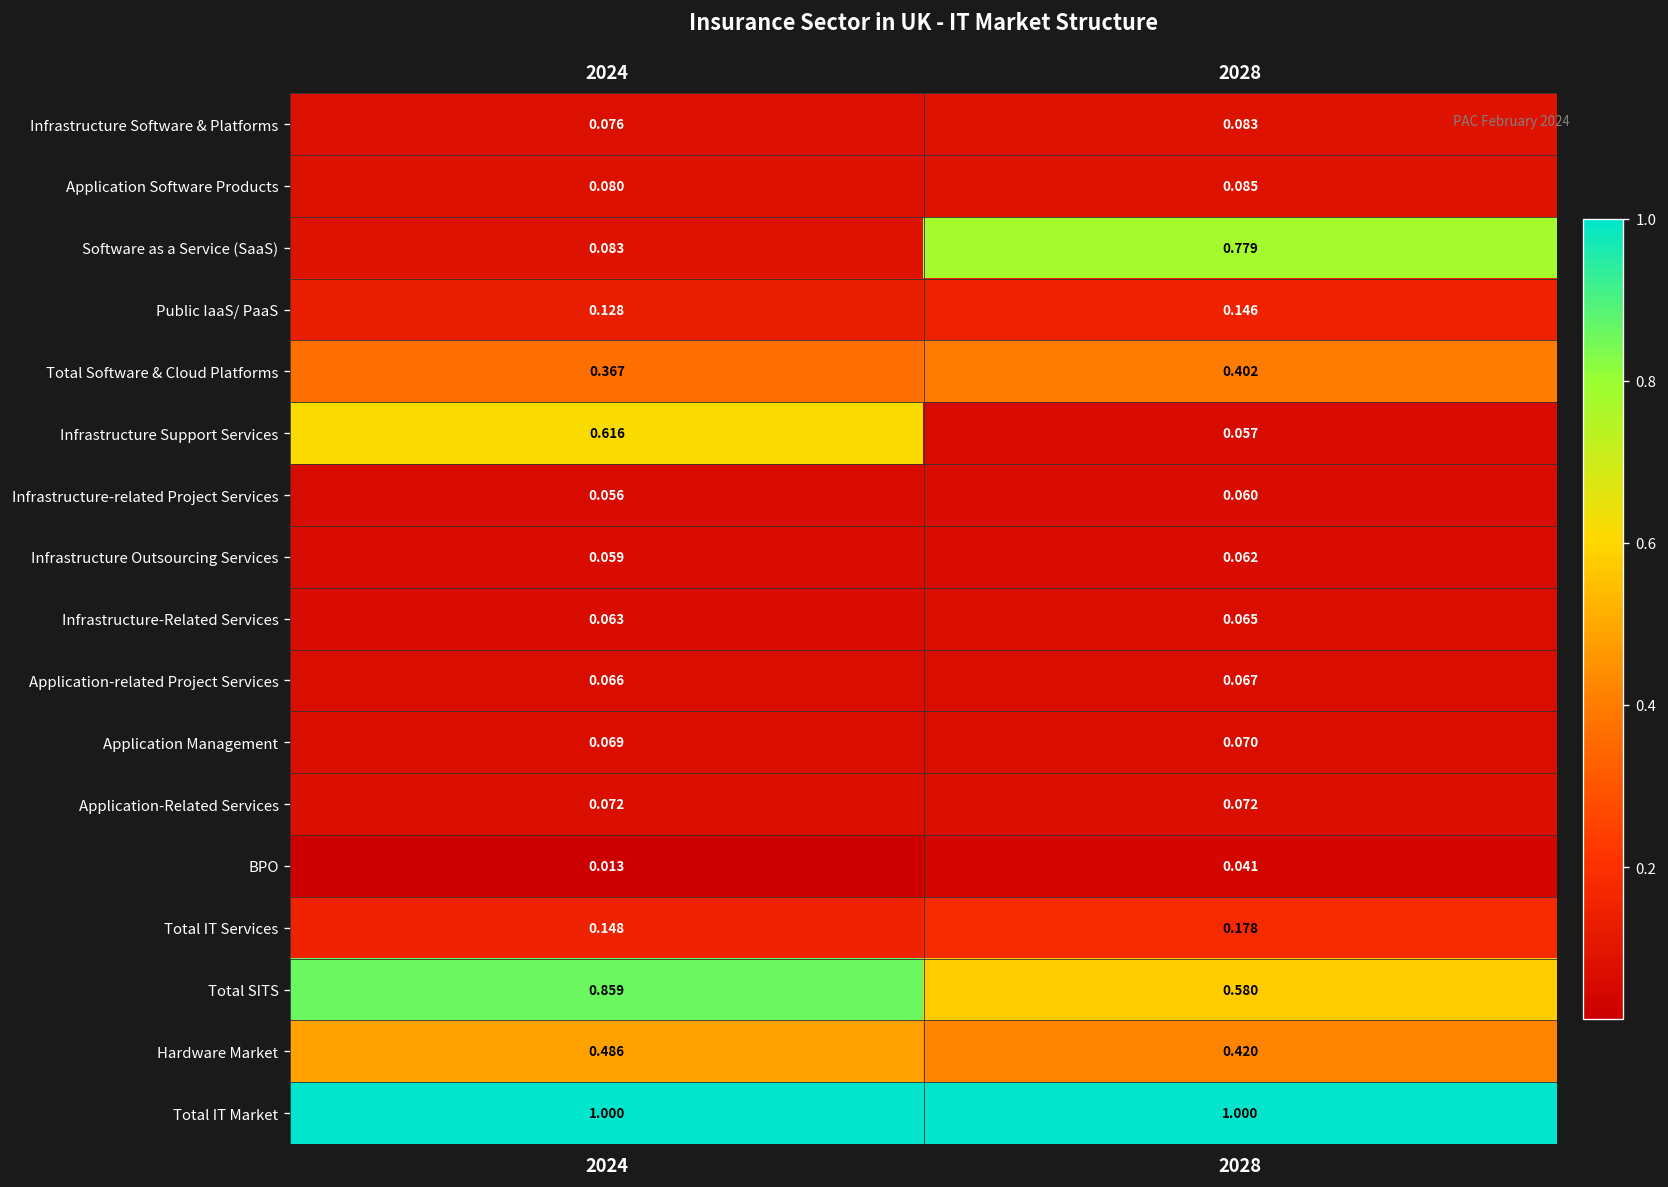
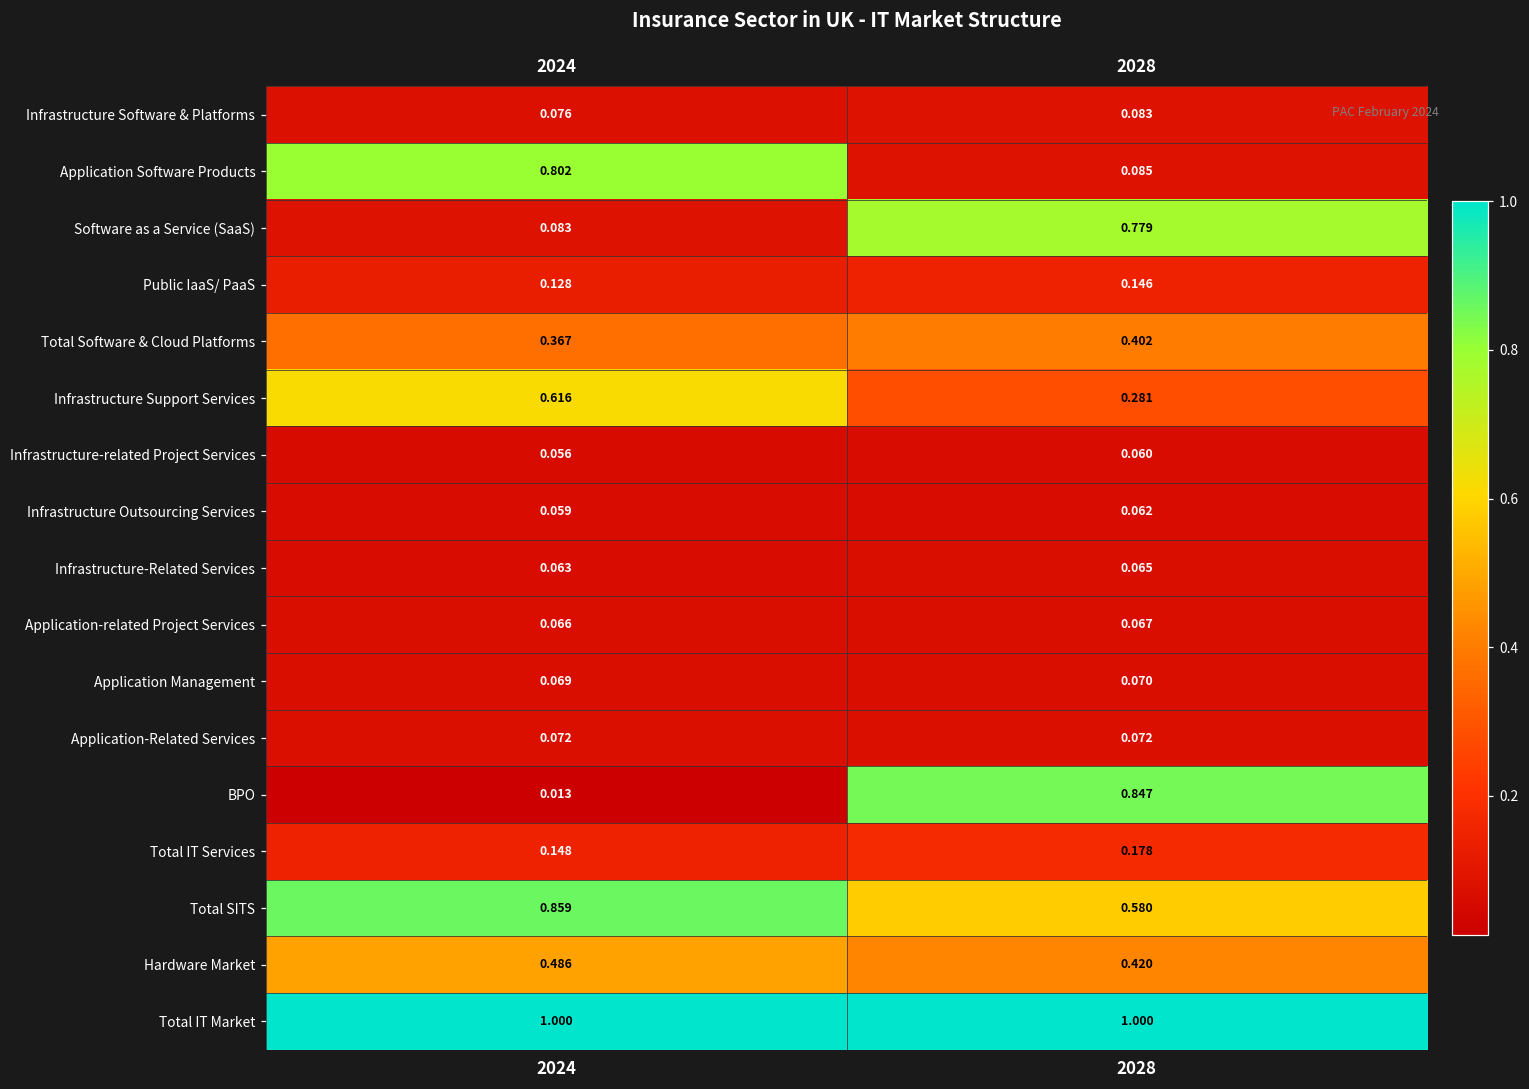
  {
    "Infrastructure Software & Platforms": {
      "2024": 0.076
    },
    "Application Software Products": {
-     "2024": 0.080,
+     "2024": 0.802,
      "2028": 0.085
    },
    "Software as a Service (SaaS)": {
      "2024": 0.083,
      "2028": 0.779
    },
    "Public IaaS/ PaaS": {
      "2024": 0.128,
      "2028": 0.146
    },
    "Total Software & Cloud Platforms": {
      "2024": 0.367,
      "2028": 0.402
    },
    "Infrastructure Support Services": {
      "2024": 0.616,
-     "2028": 0.057
+     "2028": 0.281
    },
    "Infrastructure-related Project Services": {
      "2024": 0.056,
      "2028": 0.060
    },
    "Infrastructure Outsourcing Services": {
      "2024": 0.059,
      "2028": 0.062
    },
    "Infrastructure-Related Services": {
      "2024": 0.063,
      "2028": 0.065
    },
    "Application-related Project Services": {
      "2024": 0.066,
      "2028": 0.067
    },
    "Application Management": {
      "2024": 0.069,
      "2028": 0.070
    },
    "Application-Related Services": {
      "2024": 0.072,
      "2028": 0.072
    },
    "BPO": {
      "2024": 0.013,
-     "2028": 0.041
+     "2028": 0.847
    },
    "Total IT Services": {
      "2024": 0.148,
      "2028": 0.178
    },
    "Total SITS": {
      "2024": 0.859,
      "2028": 0.580
    },
    "Hardware Market": {
      "2024": 0.486,
      "2028": 0.420
    },
    "Total IT Market": {
      "2024": 1.000,
      "2028": 1.000
    }
  }
